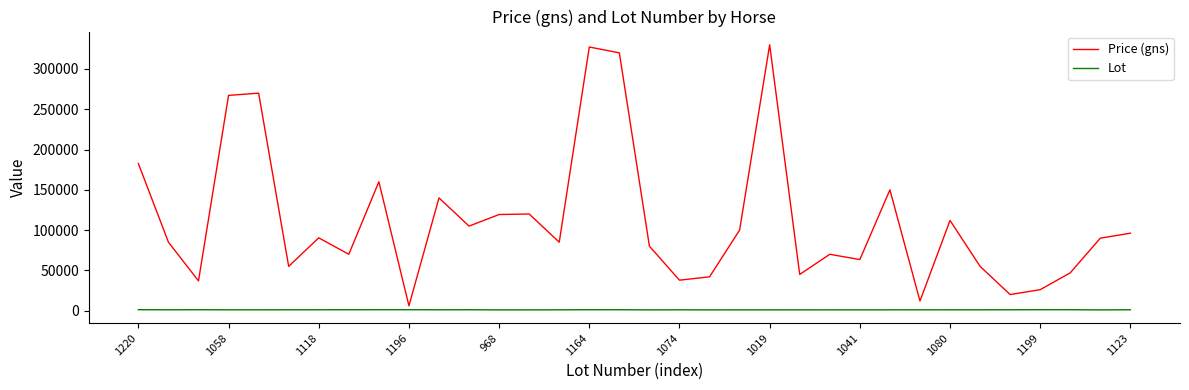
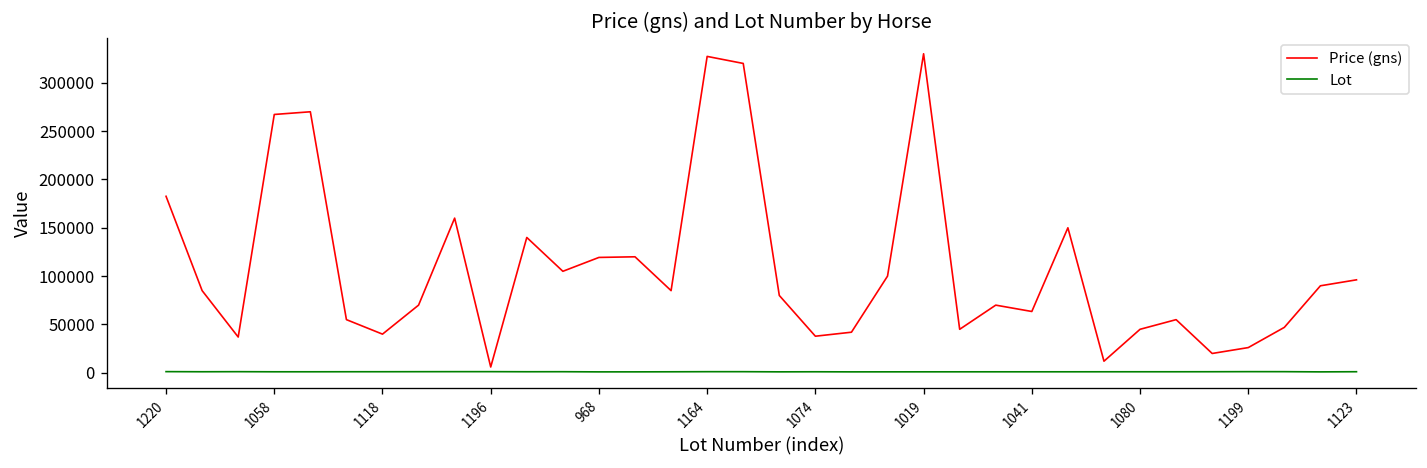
  {
    "Price (gns)": {
      "1220": 180000,
      "1058": 270000,
-     "1118": 90000,
+     "1118": 40000,
      "1196": 10000,
      "968": 120000,
      "1164": 330000,
      "1074": 40000,
      "1019": 330000,
      "1041": 60000,
-     "1080": 110000,
+     "1080": 50000,
      "1199": 30000,
      "1123": 100000
    },
    "Lot": {
      "1220": 0,
      "1058": 0,
      "1118": 0,
      "1196": 0,
      "968": 0,
      "1164": 0,
      "1074": 0,
      "1019": 0,
      "1041": 0,
      "1080": 0,
      "1199": 0,
      "1123": 0
    }
  }
